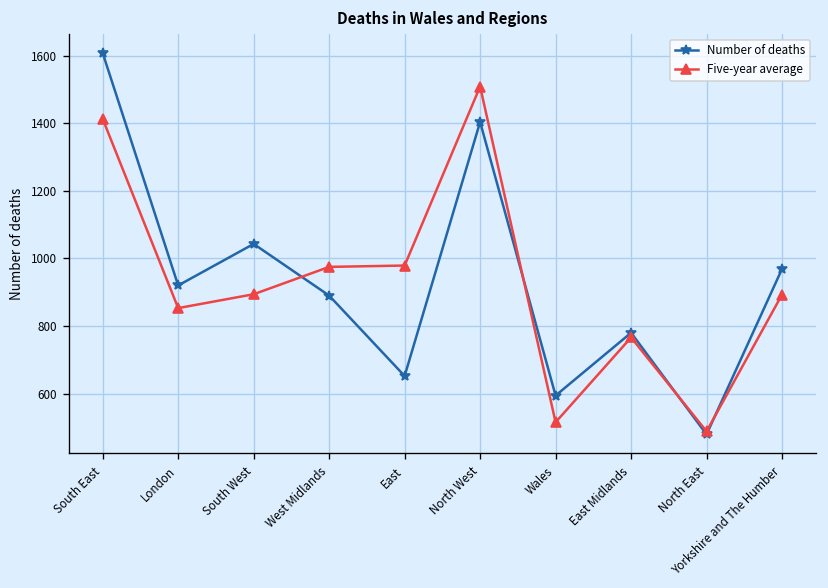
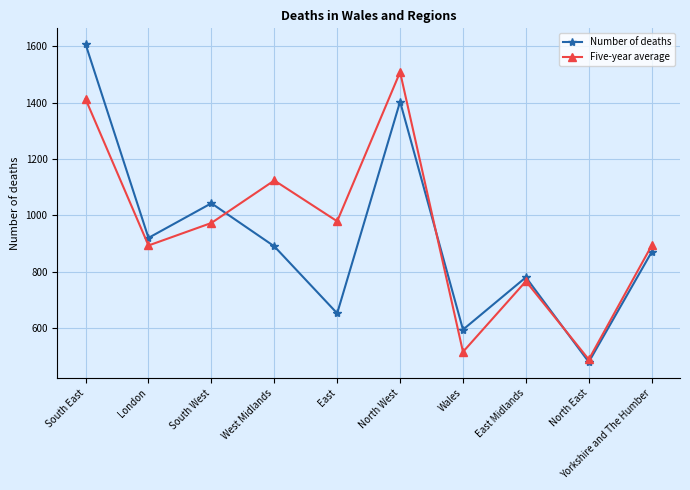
  {
    "Number of deaths": {
      "South East": 1610,
      "London": 920,
      "South West": 1040,
      "West Midlands": 890,
      "East": 650,
      "North West": 1400,
      "Wales": 590,
      "East Midlands": 780,
-     "Yorkshire and The Humber": 970
+     "Yorkshire and The Humber": 870
    },
    "Five-year average": {
      "South East": 1410,
-     "London": 850,
-     "South West": 890,
-     "West Midlands": 980,
+     "London": 890,
+     "South West": 970,
+     "West Midlands": 1120,
      "East": 980,
      "North West": 1510,
      "Wales": 520,
      "East Midlands": 770,
      "Yorkshire and The Humber": 890
    }
  }
